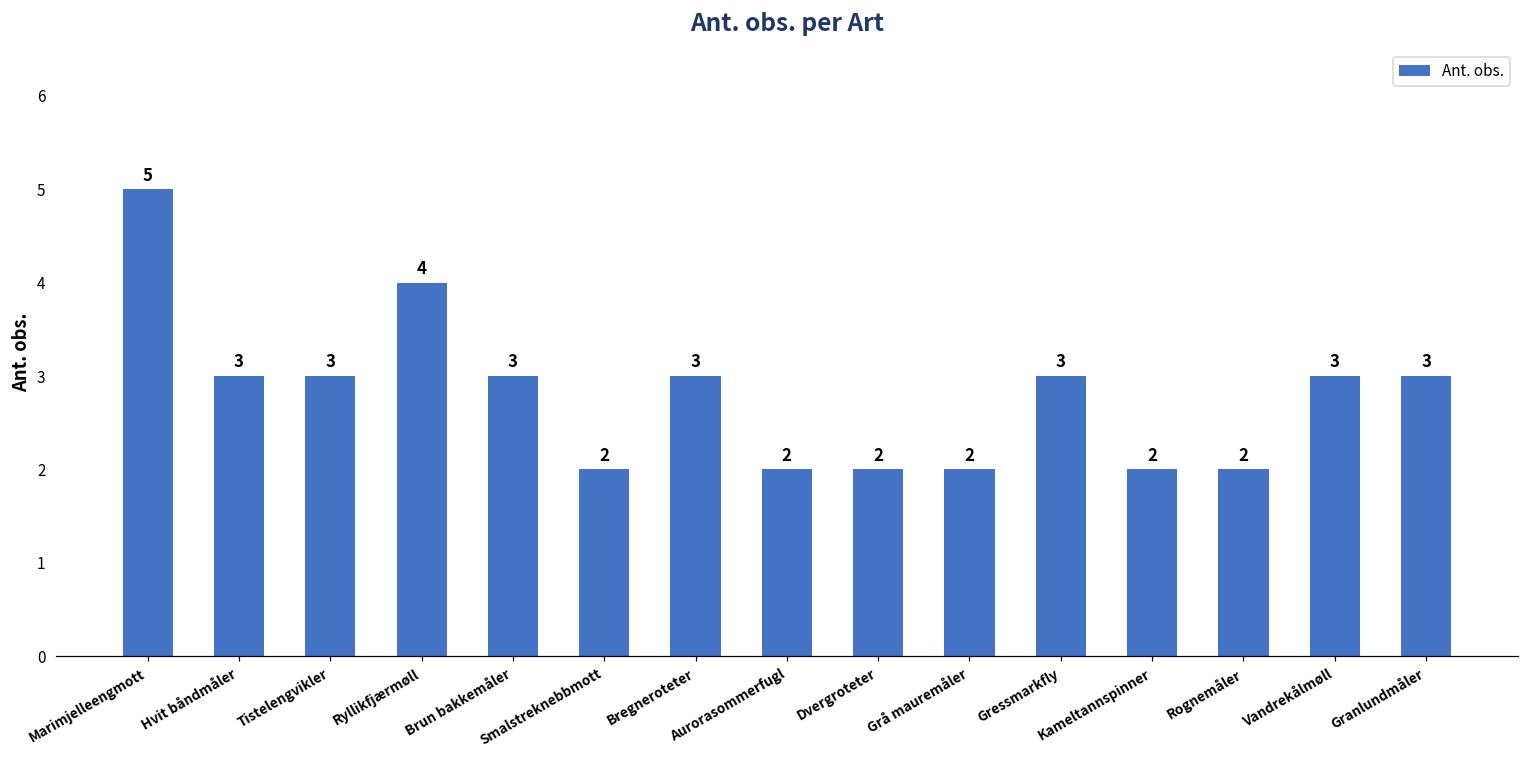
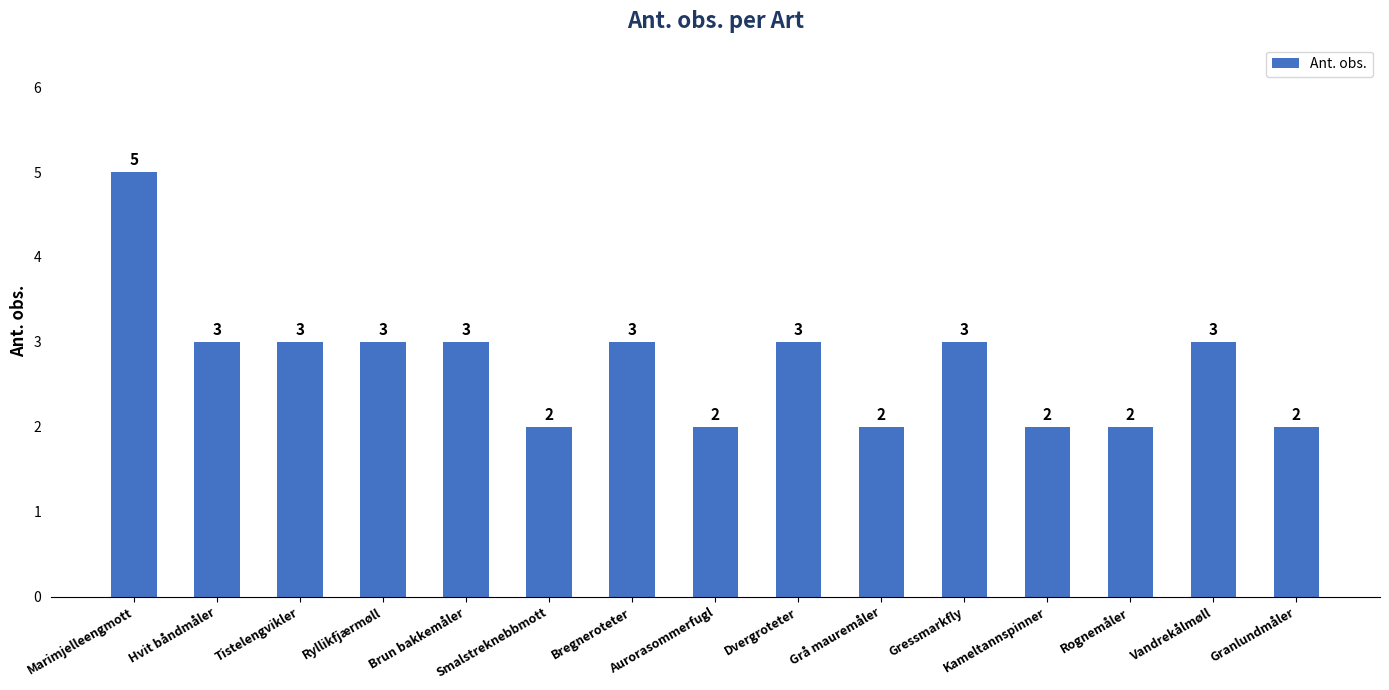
  {
    "Marimjelleengmott": 5,
    "Hvit båndmåler": 3,
    "Tistelengvikler": 3,
-   "Ryllikfjærmøll": 4,
+   "Ryllikfjærmøll": 3,
    "Brun bakkemåler": 3,
    "Smalstreknebbmott": 2,
    "Bregneroteter": 3,
    "Aurorasommerfugl": 2,
-   "Dvergroteter": 2,
+   "Dvergroteter": 3,
    "Grå mauremåler": 2,
    "Gressmarkfly": 3,
    "Kameltannspinner": 2,
    "Rognemåler": 2,
    "Vandrekålmøll": 3,
-   "Granlundmåler": 3
+   "Granlundmåler": 2
  }
